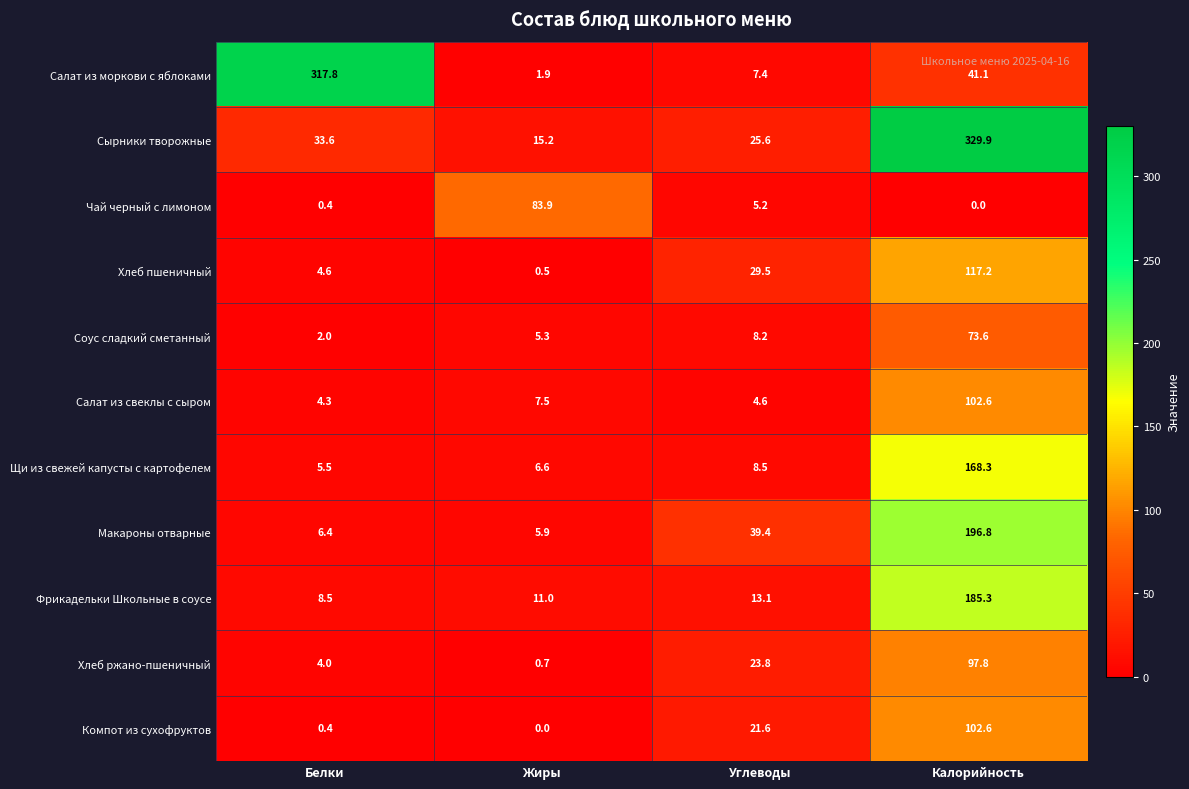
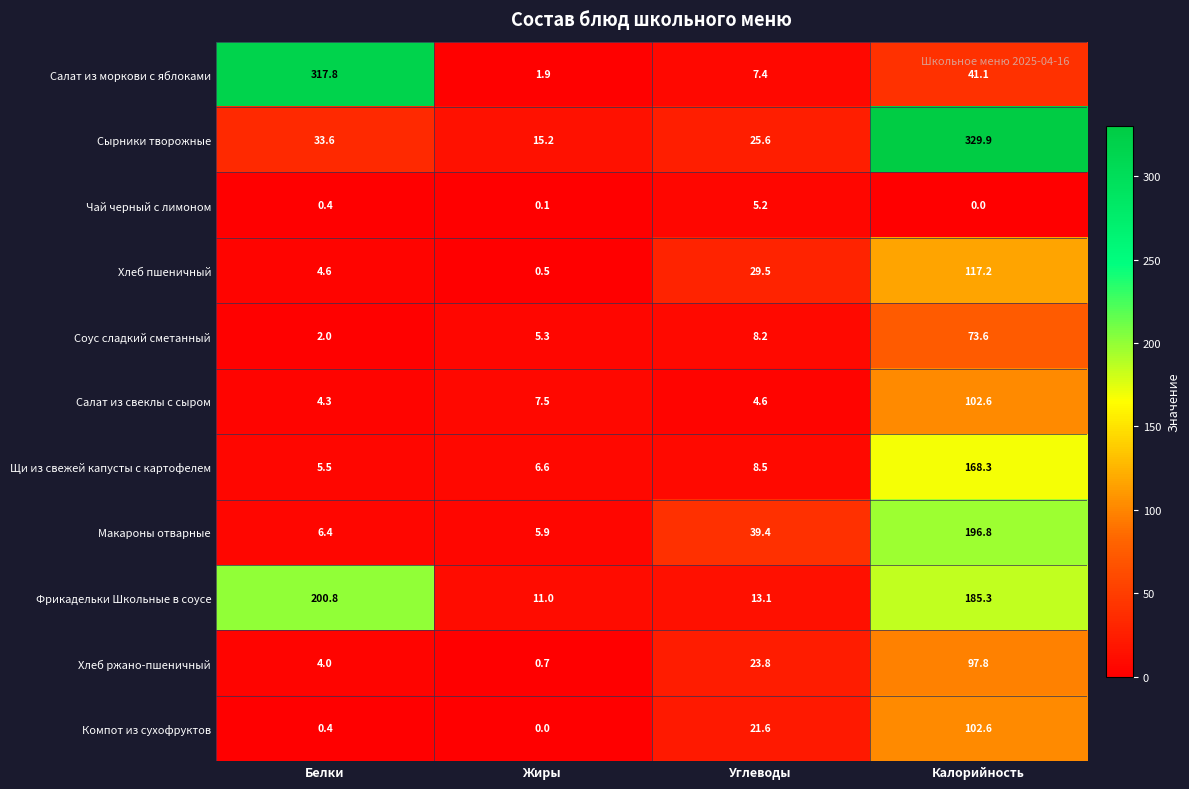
  {
    "Салат из моркови с яблоками": {
      "Белки": 317.8,
      "Жиры": 1.9,
      "Углеводы": 7.4
    },
    "Сырники творожные": {
      "Белки": 33.6,
      "Жиры": 15.2,
      "Углеводы": 25.6,
      "Калорийность": 329.9
    },
    "Чай черный с лимоном": {
      "Белки": 0.4,
-     "Жиры": 83.9,
+     "Жиры": 0.1,
      "Углеводы": 5.2,
      "Калорийность": 0.0
    },
    "Хлеб пшеничный": {
      "Белки": 4.6,
      "Жиры": 0.5,
      "Углеводы": 29.5,
      "Калорийность": 117.2
    },
    "Соус сладкий сметанный": {
      "Белки": 2.0,
      "Жиры": 5.3,
      "Углеводы": 8.2,
      "Калорийность": 73.6
    },
    "Салат из свеклы с сыром": {
      "Белки": 4.3,
      "Жиры": 7.5,
      "Углеводы": 4.6,
      "Калорийность": 102.6
    },
    "Щи из свежей капусты с картофелем": {
      "Белки": 5.5,
      "Жиры": 6.6,
      "Углеводы": 8.5,
      "Калорийность": 168.3
    },
    "Макароны отварные": {
      "Белки": 6.4,
      "Жиры": 5.9,
      "Углеводы": 39.4,
      "Калорийность": 196.8
    },
    "Фрикадельки Школьные в соусе": {
-     "Белки": 8.5,
+     "Белки": 200.8,
      "Жиры": 11.0,
      "Углеводы": 13.1,
      "Калорийность": 185.3
    },
    "Хлеб ржано-пшеничный": {
      "Белки": 4.0,
      "Жиры": 0.7,
      "Углеводы": 23.8,
      "Калорийность": 97.8
    },
    "Компот из сухофруктов": {
      "Белки": 0.4,
      "Жиры": 0.0,
      "Углеводы": 21.6,
      "Калорийность": 102.6
    }
  }
